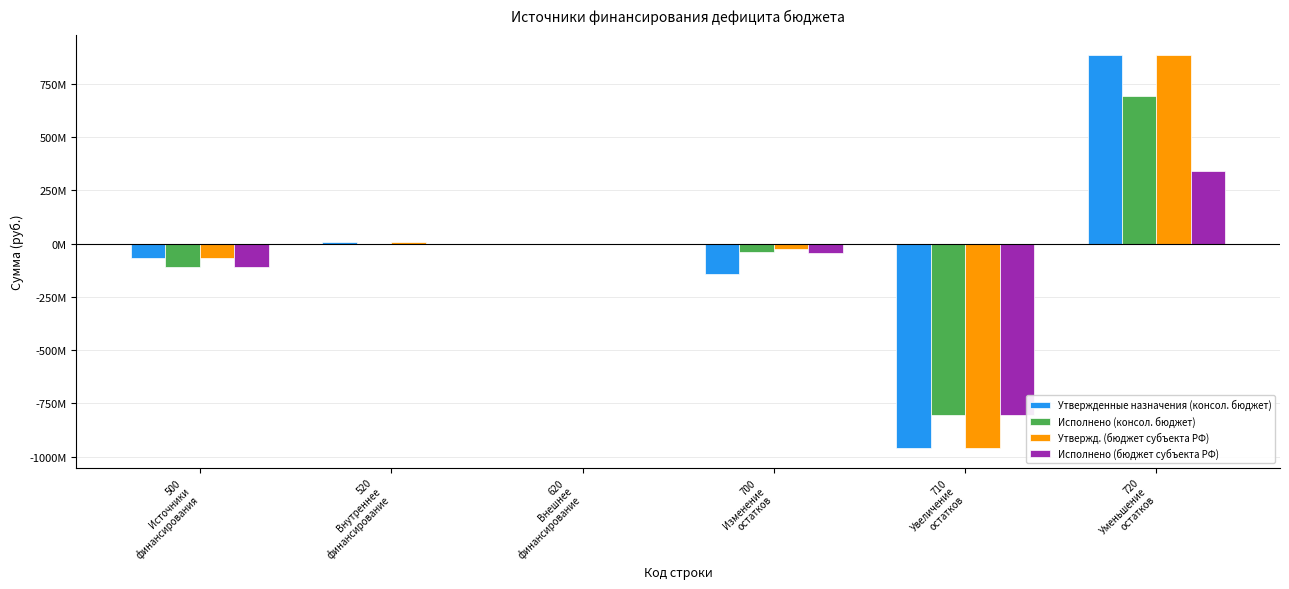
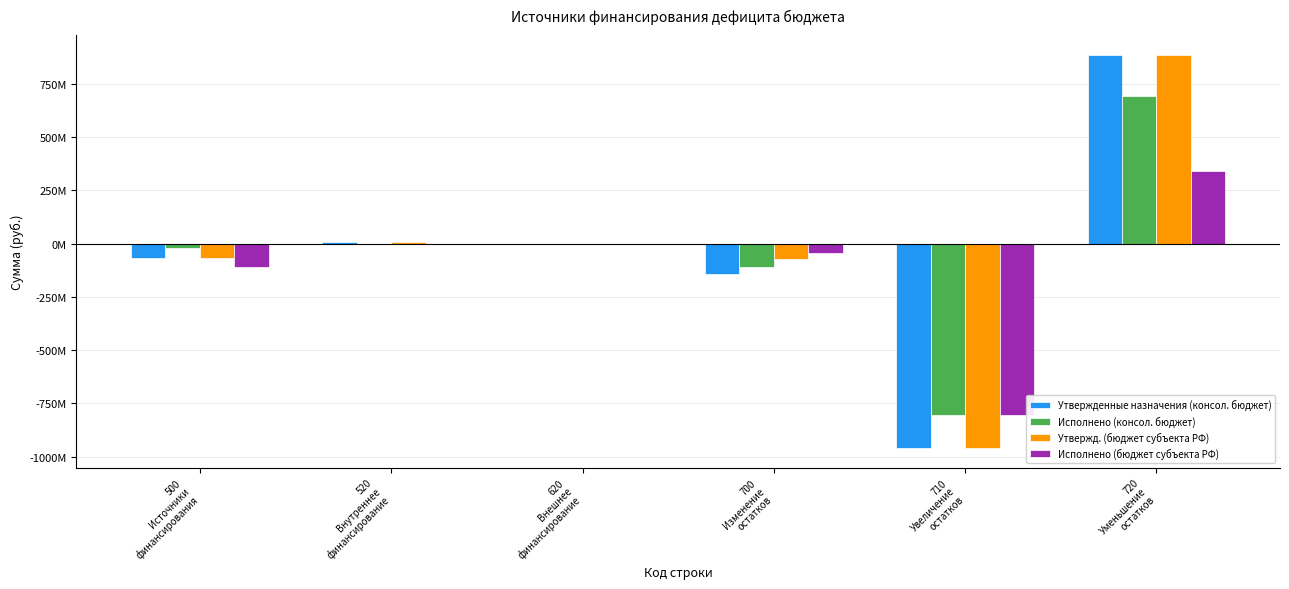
  {
    "Утвержденные назначения (консол. бюджет)": {
      "500 Источники финансирования": -70000000,
      "620 Внешнее финансирование": 0,
      "700 Изменение остатков": -140000000,
      "710 Увеличение остатков": -960000000,
      "720 Уменьшение остатков": 890000000
    },
    "Исполнено (консол. бюджет)": {
-     "500 Источники финансирования": -110000000,
+     "500 Источники финансирования": -20000000,
      "520 Внутреннее финансирование": 0,
      "620 Внешнее финансирование": 0,
-     "700 Изменение остатков": -40000000,
+     "700 Изменение остатков": -110000000,
      "710 Увеличение остатков": -800000000,
      "720 Уменьшение остатков": 690000000
    },
    "Утвержд. (бюджет субъекта РФ)": {
      "500 Источники финансирования": -70000000,
      "620 Внешнее финансирование": 0,
-     "700 Изменение остатков": -30000000,
+     "700 Изменение остатков": -70000000,
      "710 Увеличение остатков": -960000000,
      "720 Уменьшение остатков": 890000000
    },
    "Исполнено (бюджет субъекта РФ)": {
      "500 Источники финансирования": -110000000,
      "520 Внутреннее финансирование": 0,
      "620 Внешнее финансирование": 0,
      "700 Изменение остатков": -40000000,
      "710 Увеличение остатков": -800000000,
      "720 Уменьшение остатков": 340000000
    }
  }
